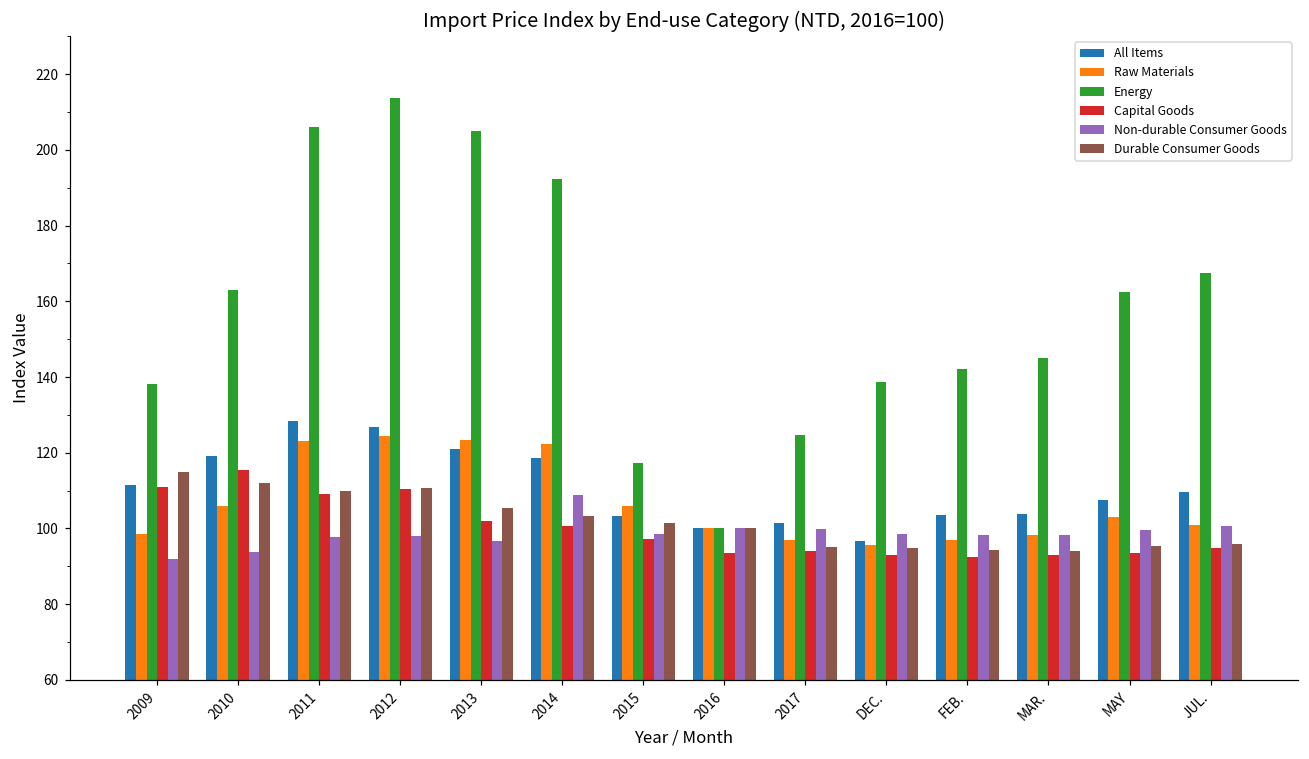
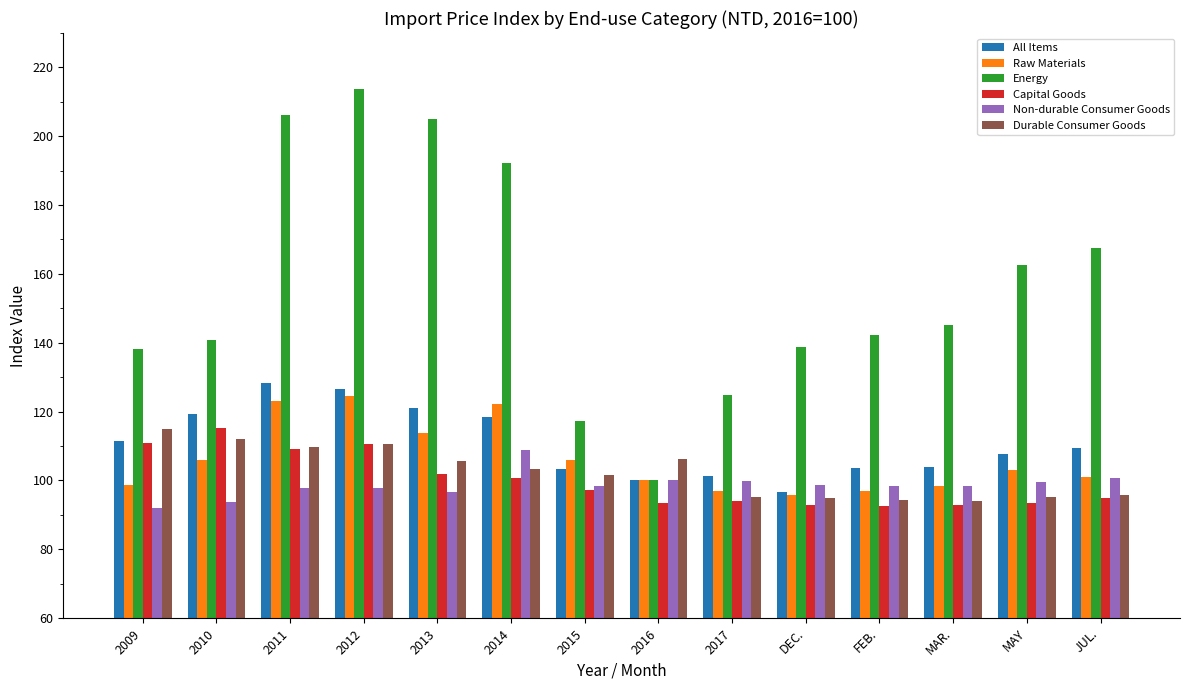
  {
    "All Items": {
      "2009": 111,
      "2010": 119,
      "2011": 128,
      "2012": 127,
      "2013": 121,
      "2014": 119,
      "2015": 103,
      "2016": 100,
      "2017": 101,
      "DEC.": 97,
      "FEB.": 104,
      "MAR.": 104,
      "MAY": 108,
      "JUL.": 110
    },
    "Raw Materials": {
      "2009": 99,
      "2010": 106,
      "2011": 123,
      "2012": 124,
-     "2013": 123,
+     "2013": 114,
      "2014": 122,
      "2015": 106,
      "2016": 100,
      "2017": 97,
      "DEC.": 96,
      "FEB.": 97,
      "MAR.": 98,
      "MAY": 103,
      "JUL.": 101
    },
    "Energy": {
      "2009": 138,
-     "2010": 163,
+     "2010": 141,
      "2011": 206,
      "2012": 214,
      "2013": 205,
      "2014": 192,
      "2015": 117,
      "2016": 100,
      "2017": 125,
      "DEC.": 139,
      "FEB.": 142,
      "MAR.": 145,
      "MAY": 162,
      "JUL.": 168
    },
    "Capital Goods": {
      "2009": 111,
      "2010": 115,
      "2011": 109,
      "2012": 110,
      "2013": 102,
      "2014": 101,
      "2015": 97,
      "2016": 93,
      "2017": 94,
      "DEC.": 93,
      "FEB.": 93,
      "MAR.": 93,
      "MAY": 94,
      "JUL.": 95
    },
    "Non-durable Consumer Goods": {
      "2009": 92,
      "2010": 94,
      "2011": 98,
      "2012": 98,
      "2013": 97,
      "2014": 109,
      "2015": 98,
      "2016": 100,
      "2017": 100,
      "DEC.": 99,
      "FEB.": 98,
      "MAR.": 98,
      "MAY": 100,
      "JUL.": 101
    },
    "Durable Consumer Goods": {
      "2009": 115,
      "2010": 112,
      "2011": 110,
      "2012": 111,
      "2013": 105,
      "2014": 103,
      "2015": 102,
-     "2016": 100,
+     "2016": 106,
      "2017": 95,
      "DEC.": 95,
      "FEB.": 94,
      "MAR.": 94,
      "MAY": 95,
      "JUL.": 96
    }
  }
